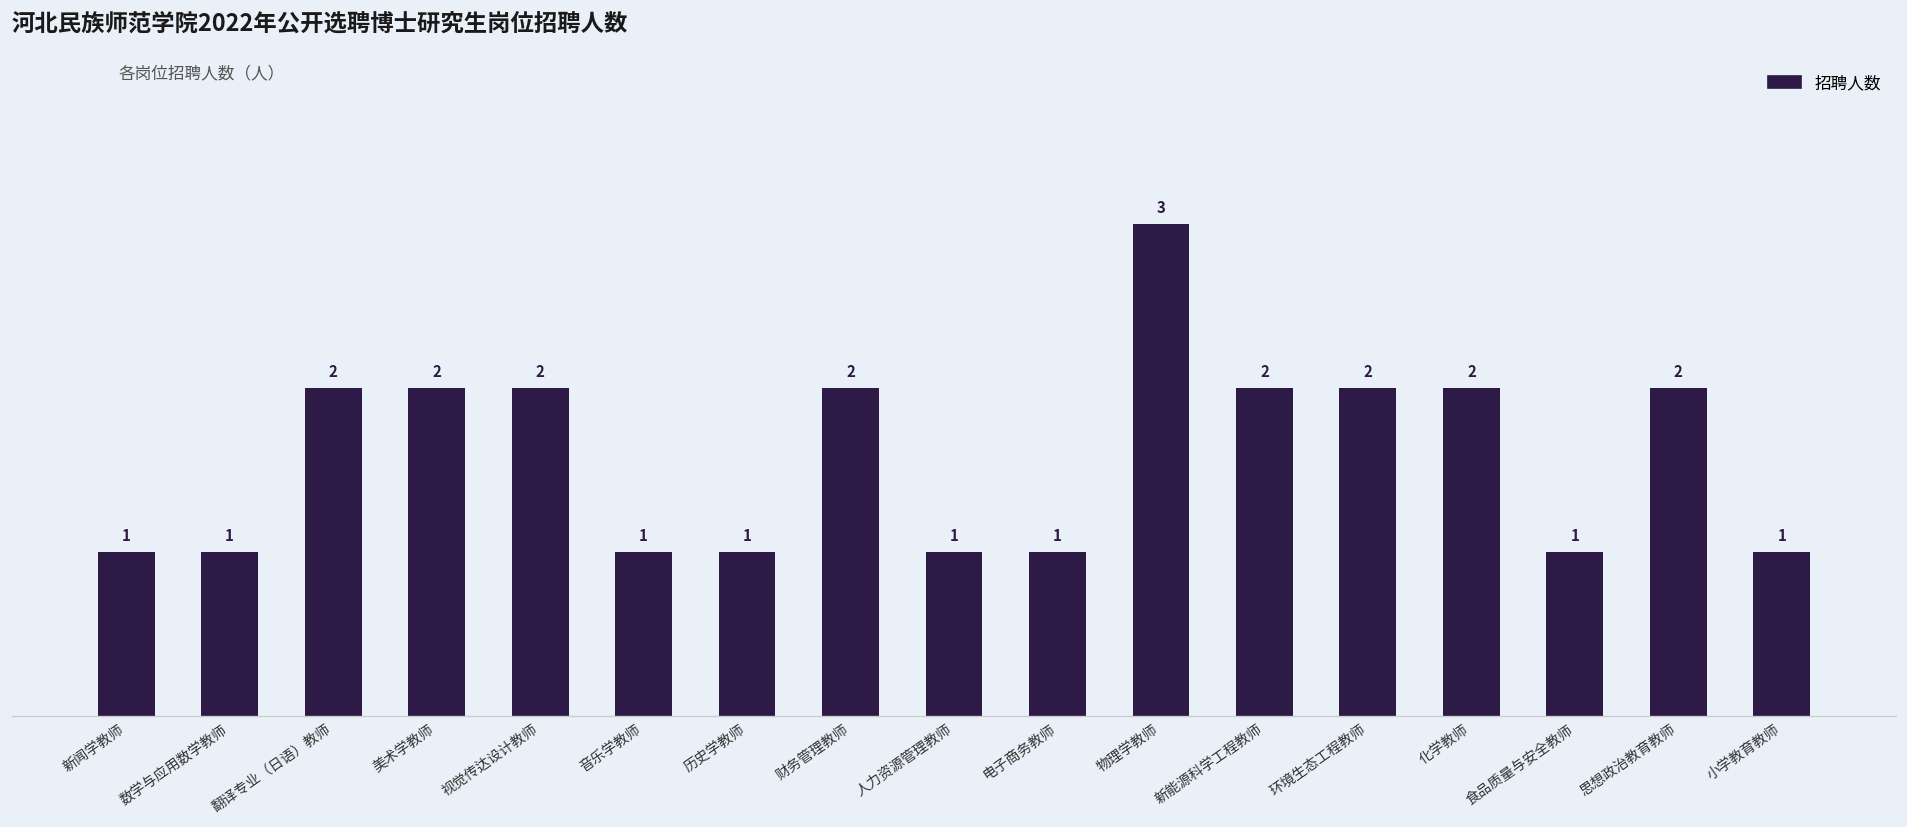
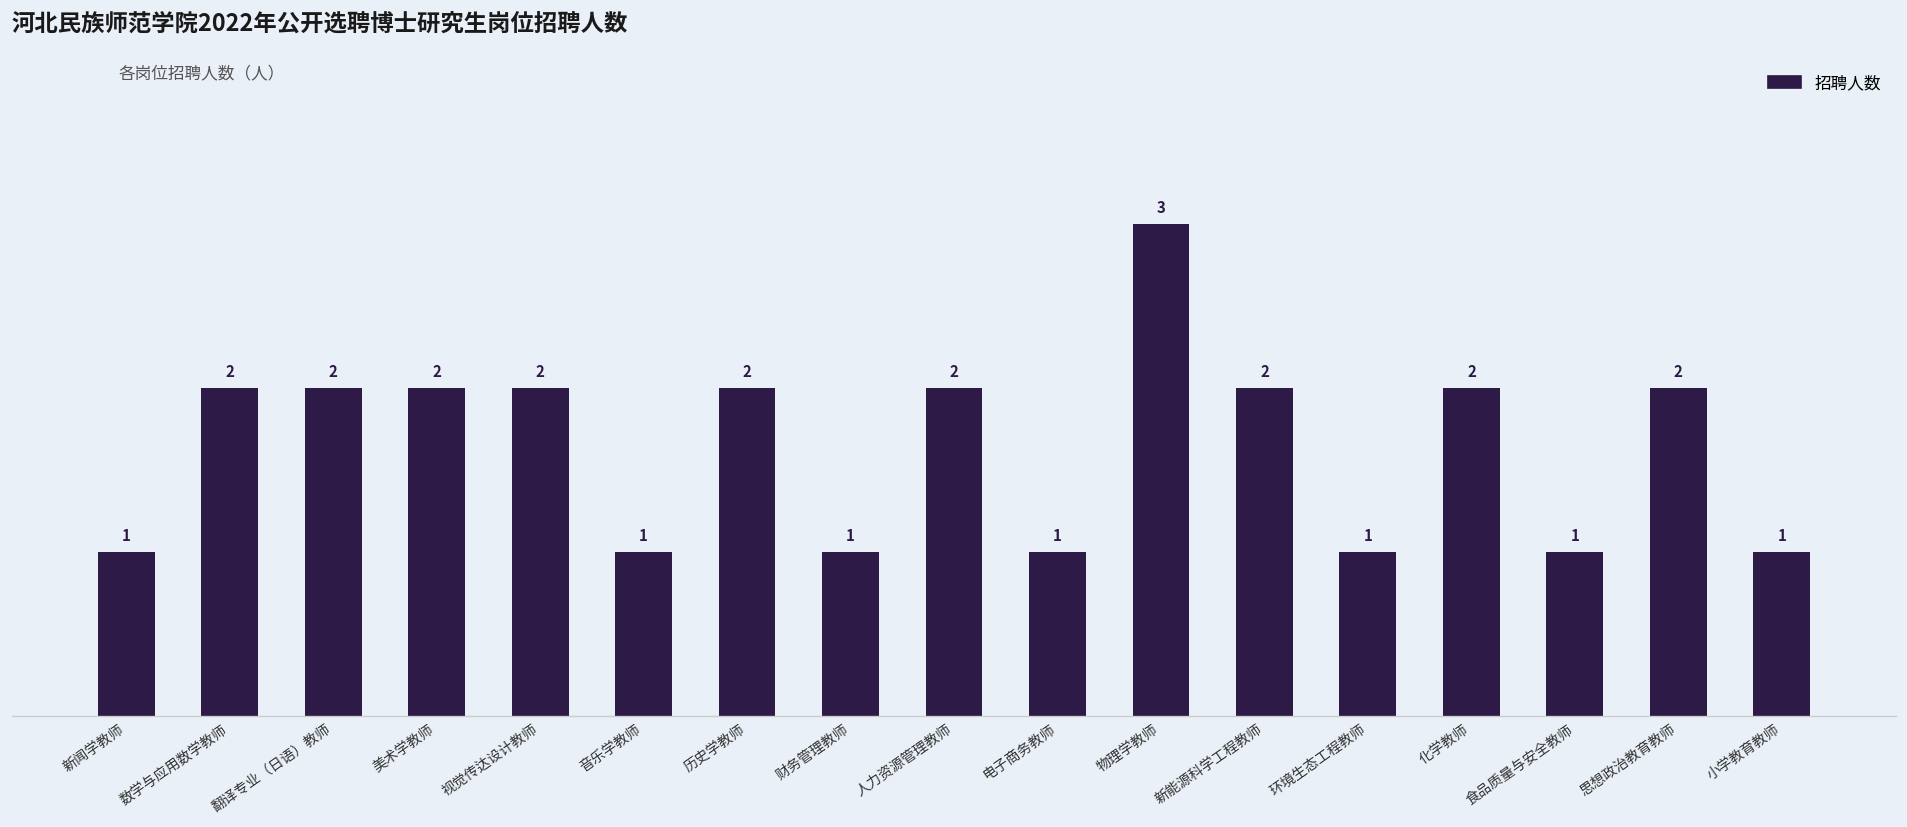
  {
    "新闻学教师": 1,
-   "数学与应用数学教师": 1,
+   "数学与应用数学教师": 2,
    "翻译专业（日语）教师": 2,
    "美术学教师": 2,
    "视觉传达设计教师": 2,
    "音乐学教师": 1,
-   "历史学教师": 1,
-   "财务管理教师": 2,
-   "人力资源管理教师": 1,
+   "历史学教师": 2,
+   "财务管理教师": 1,
+   "人力资源管理教师": 2,
    "电子商务教师": 1,
    "物理学教师": 3,
    "新能源科学工程教师": 2,
-   "环境生态工程教师": 2,
+   "环境生态工程教师": 1,
    "化学教师": 2,
    "食品质量与安全教师": 1,
    "思想政治教育教师": 2,
    "小学教育教师": 1
  }
